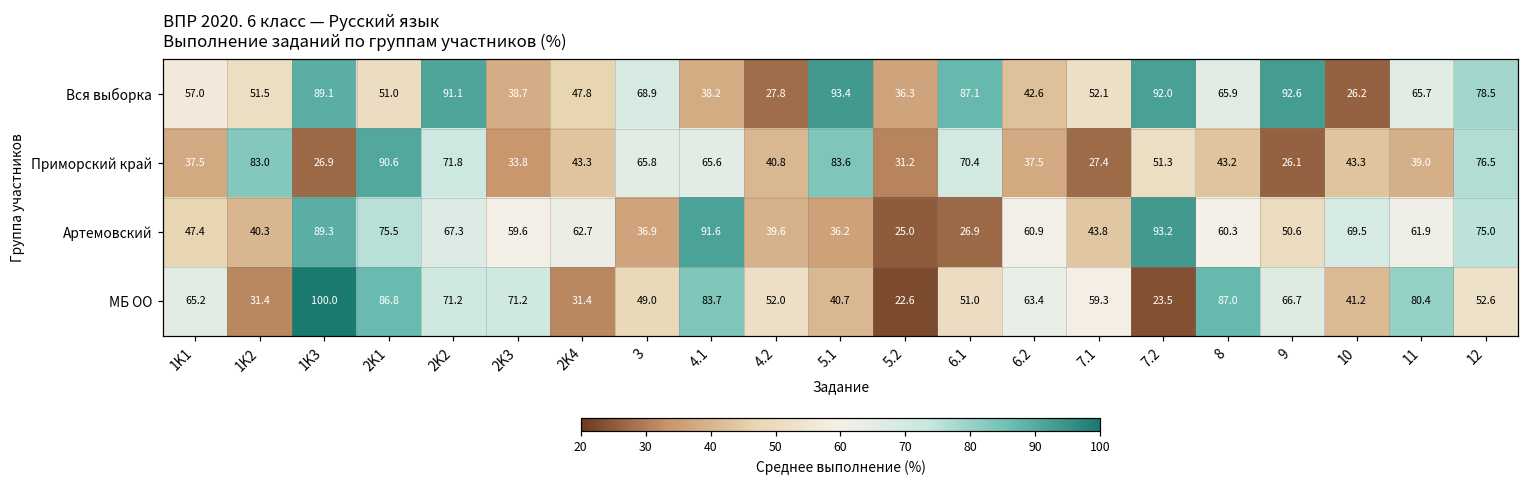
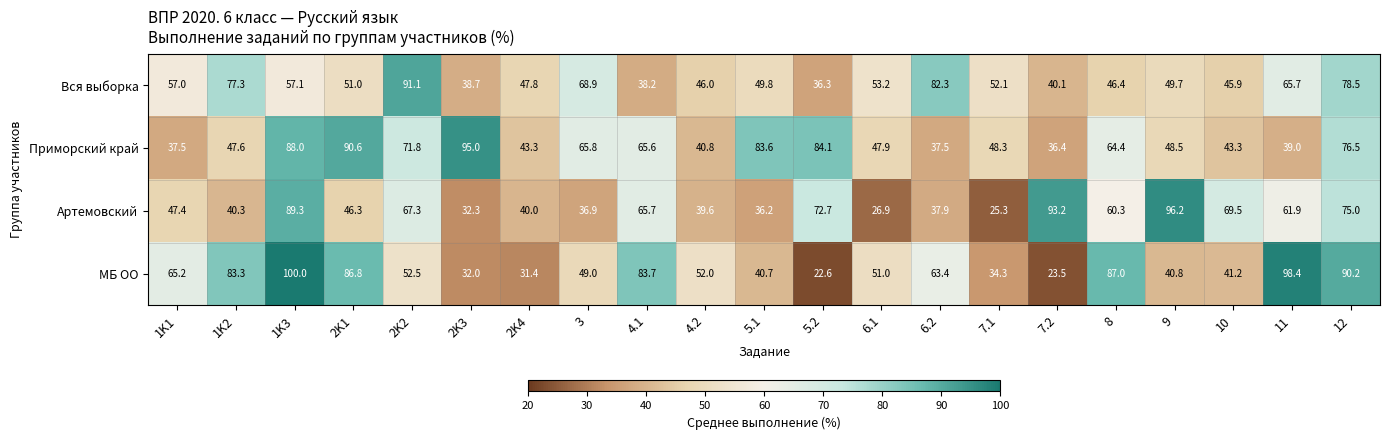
  {
    "Вся выборка": {
      "1K1": 57.0,
-     "1K2": 51.5,
-     "1K3": 89.1,
+     "1K2": 77.3,
+     "1K3": 57.1,
      "2K1": 51.0,
      "2K2": 91.1,
      "2K3": 38.7,
      "2K4": 47.8,
      "3": 68.9,
      "4.1": 38.2,
-     "4.2": 27.8,
-     "5.1": 93.4,
+     "4.2": 46.0,
+     "5.1": 49.8,
      "5.2": 36.3,
-     "6.1": 87.1,
-     "6.2": 42.6,
+     "6.1": 53.2,
+     "6.2": 82.3,
      "7.1": 52.1,
-     "7.2": 92.0,
-     "8": 65.9,
-     "9": 92.6,
-     "10": 26.2,
+     "7.2": 40.1,
+     "8": 46.4,
+     "9": 49.7,
+     "10": 45.9,
      "11": 65.7,
      "12": 78.5
    },
    "Приморский край": {
      "1K1": 37.5,
-     "1K2": 83.0,
-     "1K3": 26.9,
+     "1K2": 47.6,
+     "1K3": 88.0,
      "2K1": 90.6,
      "2K2": 71.8,
-     "2K3": 33.8,
+     "2K3": 95.0,
      "2K4": 43.3,
      "3": 65.8,
      "4.1": 65.6,
      "4.2": 40.8,
      "5.1": 83.6,
-     "5.2": 31.2,
-     "6.1": 70.4,
+     "5.2": 84.1,
+     "6.1": 47.9,
      "6.2": 37.5,
-     "7.1": 27.4,
-     "7.2": 51.3,
-     "8": 43.2,
-     "9": 26.1,
+     "7.1": 48.3,
+     "7.2": 36.4,
+     "8": 64.4,
+     "9": 48.5,
      "10": 43.3,
      "11": 39.0,
      "12": 76.5
    },
    "Артемовский": {
      "1K1": 47.4,
      "1K2": 40.3,
      "1K3": 89.3,
-     "2K1": 75.5,
+     "2K1": 46.3,
      "2K2": 67.3,
-     "2K3": 59.6,
-     "2K4": 62.7,
+     "2K3": 32.3,
+     "2K4": 40.0,
      "3": 36.9,
-     "4.1": 91.6,
+     "4.1": 65.7,
      "4.2": 39.6,
      "5.1": 36.2,
-     "5.2": 25.0,
+     "5.2": 72.7,
      "6.1": 26.9,
-     "6.2": 60.9,
-     "7.1": 43.8,
+     "6.2": 37.9,
+     "7.1": 25.3,
      "7.2": 93.2,
      "8": 60.3,
-     "9": 50.6,
+     "9": 96.2,
      "10": 69.5,
      "11": 61.9,
      "12": 75.0
    },
    "МБ ОО": {
      "1K1": 65.2,
-     "1K2": 31.4,
+     "1K2": 83.3,
      "1K3": 100.0,
      "2K1": 86.8,
-     "2K2": 71.2,
-     "2K3": 71.2,
+     "2K2": 52.5,
+     "2K3": 32.0,
      "2K4": 31.4,
      "3": 49.0,
      "4.1": 83.7,
      "4.2": 52.0,
      "5.1": 40.7,
      "5.2": 22.6,
      "6.1": 51.0,
      "6.2": 63.4,
-     "7.1": 59.3,
+     "7.1": 34.3,
      "7.2": 23.5,
      "8": 87.0,
-     "9": 66.7,
+     "9": 40.8,
      "10": 41.2,
-     "11": 80.4,
-     "12": 52.6
+     "11": 98.4,
+     "12": 90.2
    }
  }
